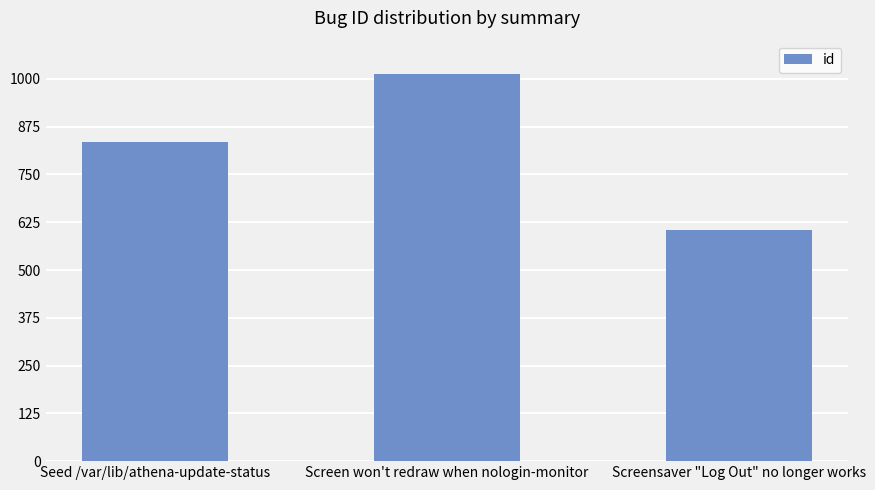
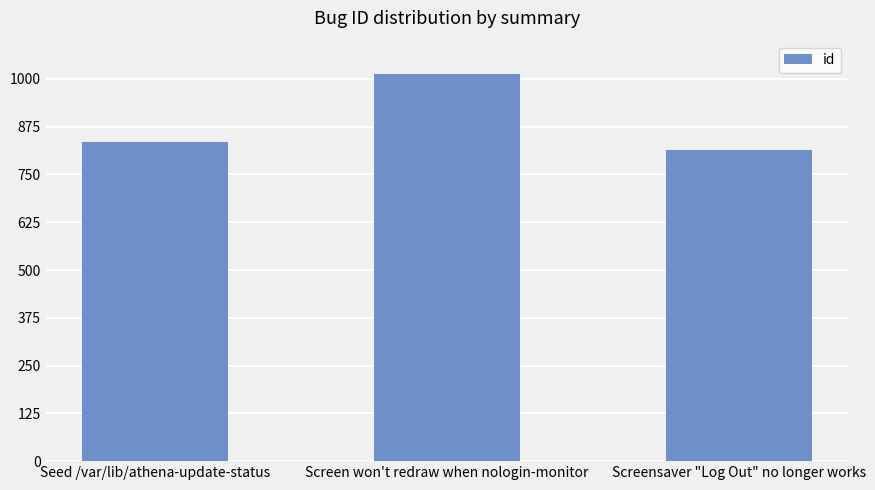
  {
    "Seed /var/lib/athena-update-status": 840,
    "Screen won't redraw when nologin-monitor": 1010,
-   "Screensaver \"Log Out\" no longer works": 600
+   "Screensaver \"Log Out\" no longer works": 810
  }
